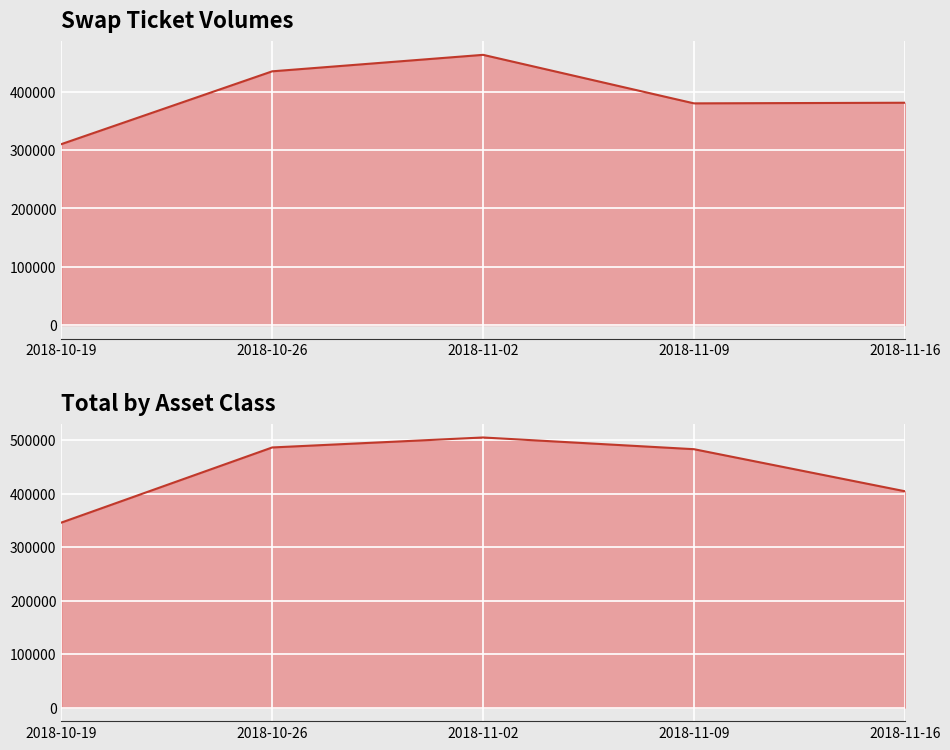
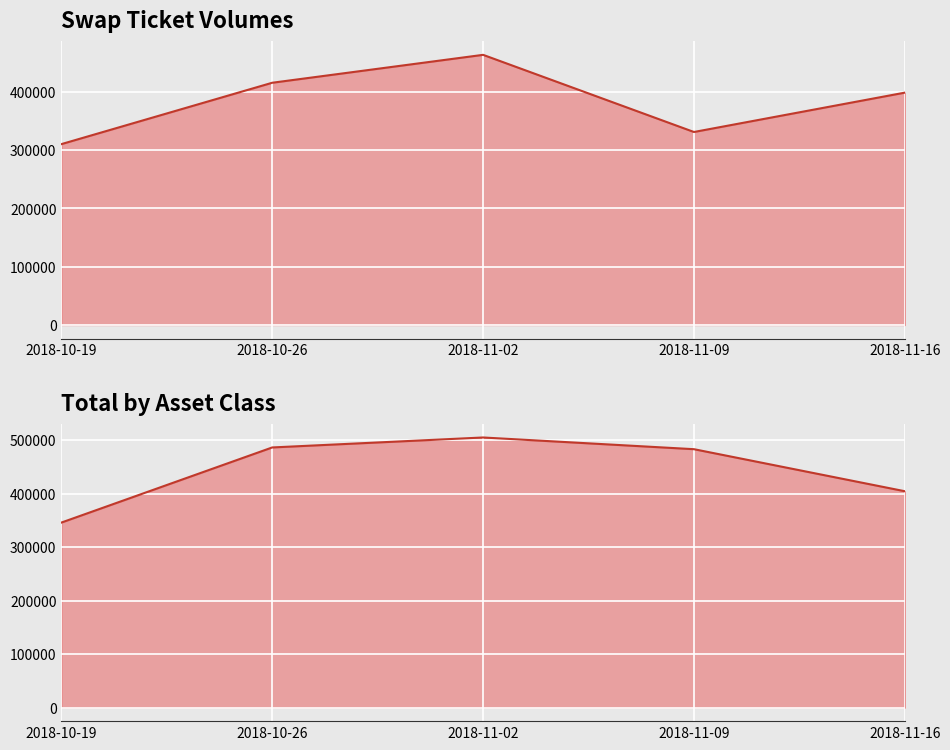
  {
    "Swap Ticket Volumes": {
      "2018-10-19": 310000,
-     "2018-10-26": 440000,
+     "2018-10-26": 420000,
      "2018-11-02": 460000,
-     "2018-11-09": 380000,
-     "2018-11-16": 380000
+     "2018-11-09": 330000,
+     "2018-11-16": 400000
    },
    "Total by Asset Class": {
      "2018-10-19": 350000,
      "2018-10-26": 490000,
      "2018-11-02": 510000,
      "2018-11-09": 480000,
      "2018-11-16": 400000
    }
  }
